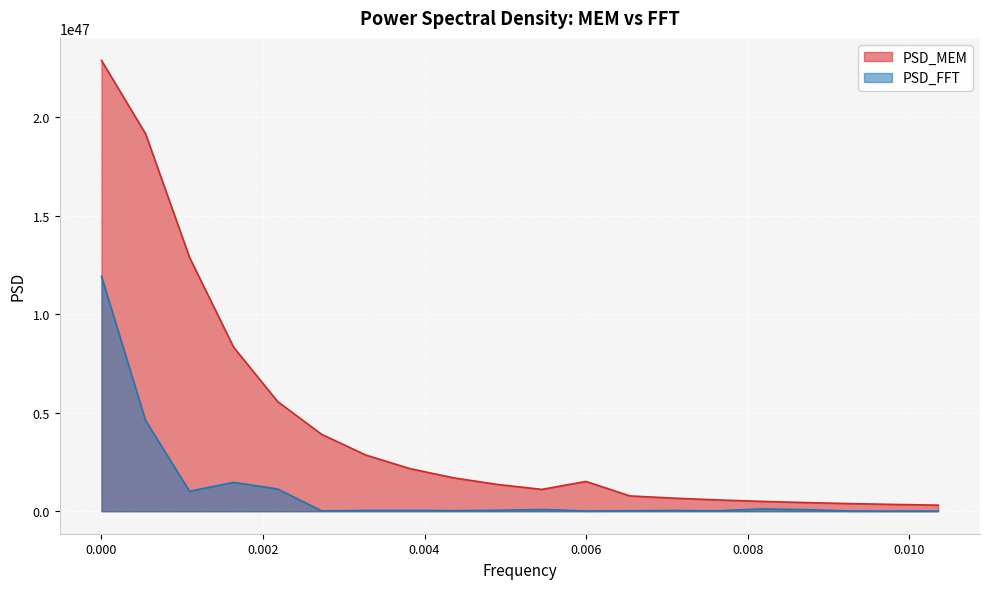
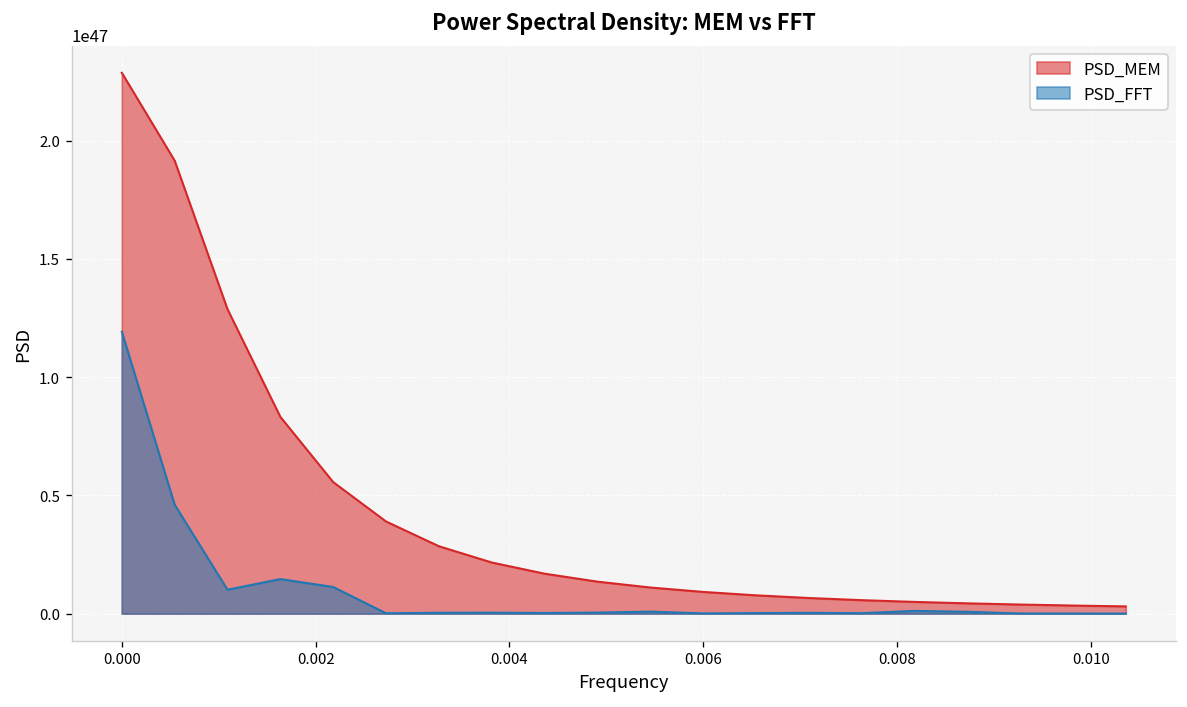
  {
    "PSD_MEM": {
      "0.000": 229000000000000000000000000000000000000000000000,
-     "0.006": 15000000000000000000000000000000000000000000000
+     "0.006": 9000000000000000000000000000000000000000000000
    },
    "PSD_FFT": {
      "0.000": 119000000000000000000000000000000000000000000000,
      "0.006": 0
    }
  }
